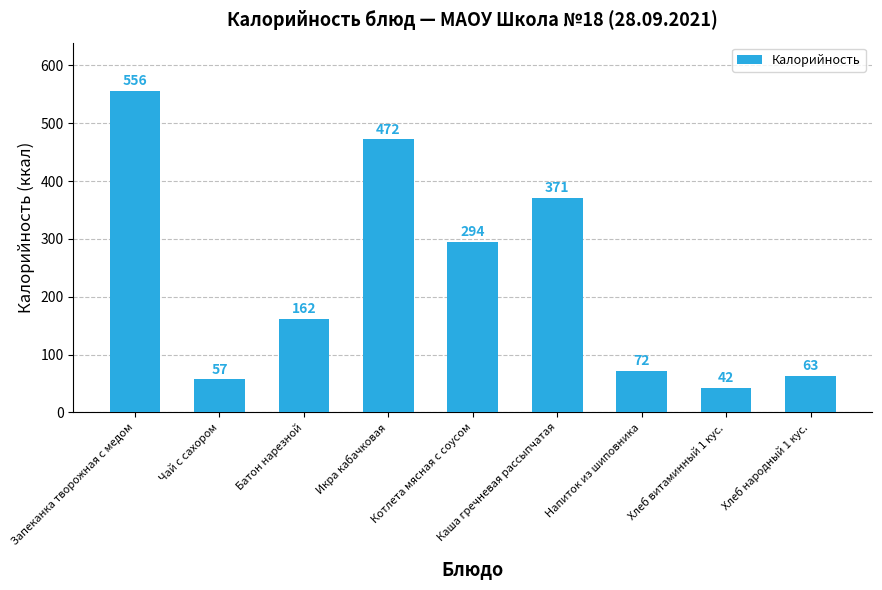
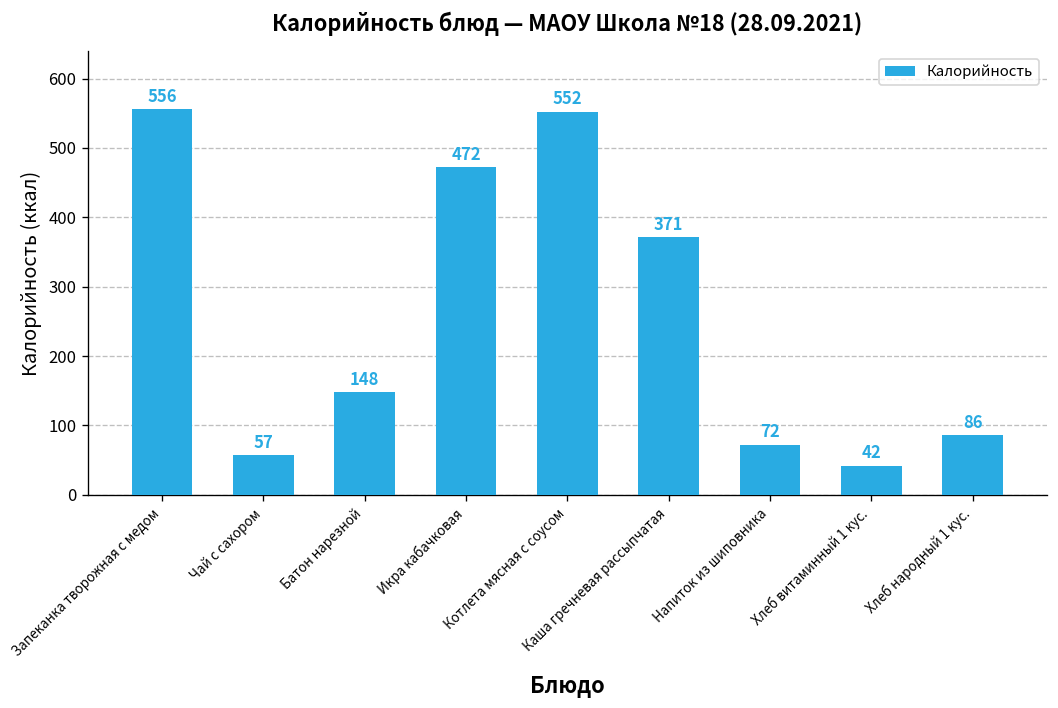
  {
    "Запеканка творожная с медом": 556,
    "Чай с сахором": 57,
-   "Батон нарезной": 162,
+   "Батон нарезной": 148,
    "Икра кабачковая": 472,
-   "Котлета мясная с соусом": 294,
+   "Котлета мясная с соусом": 552,
    "Каша гречневая рассыпчатая": 371,
    "Напиток из шиповника": 72,
    "Хлеб витаминный 1 кус.": 42,
-   "Хлеб народный 1 кус.": 63
+   "Хлеб народный 1 кус.": 86
  }
